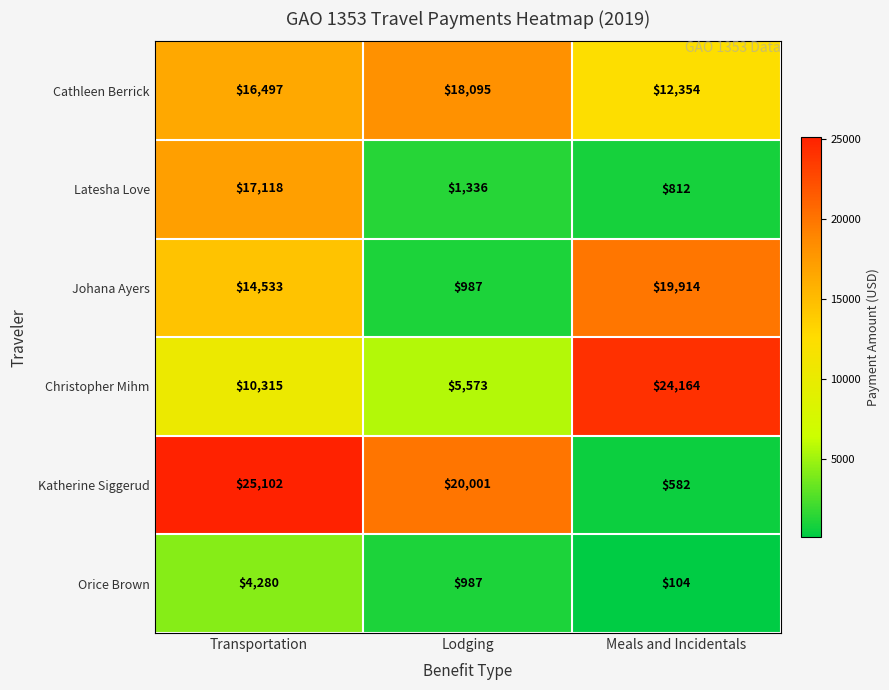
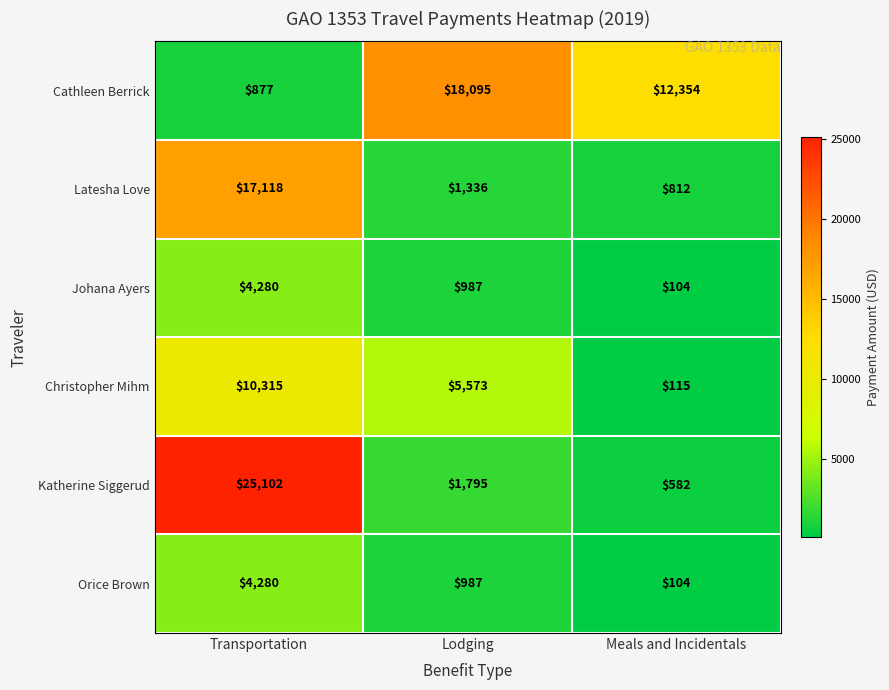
  {
    "Cathleen Berrick": {
-     "Transportation": "$16,497",
+     "Transportation": "$877",
      "Lodging": "$18,095"
    },
    "Latesha Love": {
      "Transportation": "$17,118",
      "Lodging": "$1,336",
      "Meals and Incidentals": "$812"
    },
    "Johana Ayers": {
-     "Transportation": "$14,533",
+     "Transportation": "$4,280",
      "Lodging": "$987",
-     "Meals and Incidentals": "$19,914"
+     "Meals and Incidentals": "$104"
    },
    "Christopher Mihm": {
      "Transportation": "$10,315",
      "Lodging": "$5,573",
-     "Meals and Incidentals": "$24,164"
+     "Meals and Incidentals": "$115"
    },
    "Katherine Siggerud": {
      "Transportation": "$25,102",
-     "Lodging": "$20,001",
+     "Lodging": "$1,795",
      "Meals and Incidentals": "$582"
    },
    "Orice Brown": {
      "Transportation": "$4,280",
      "Lodging": "$987",
      "Meals and Incidentals": "$104"
    }
  }
